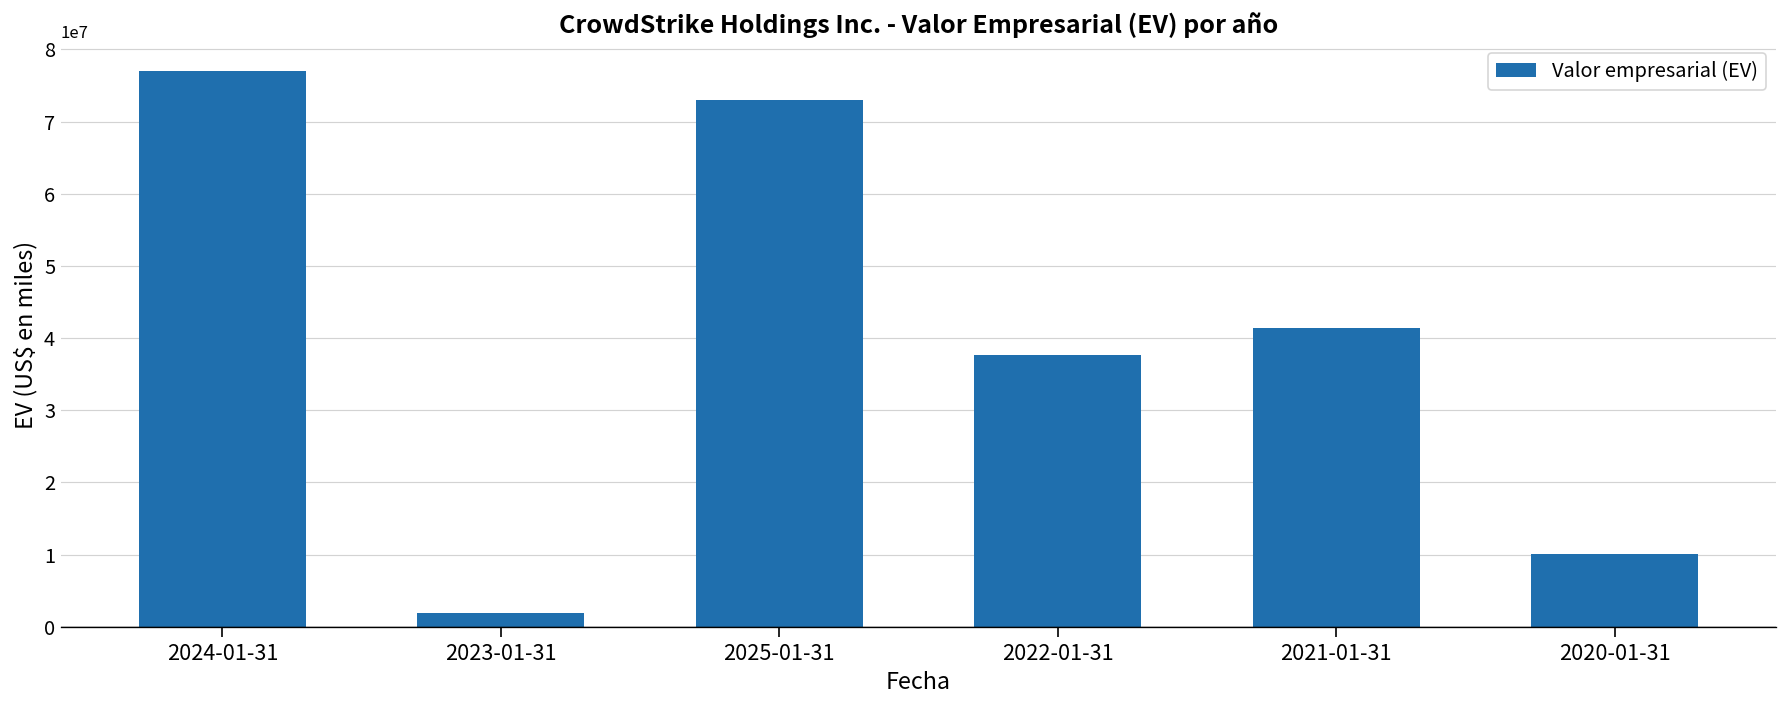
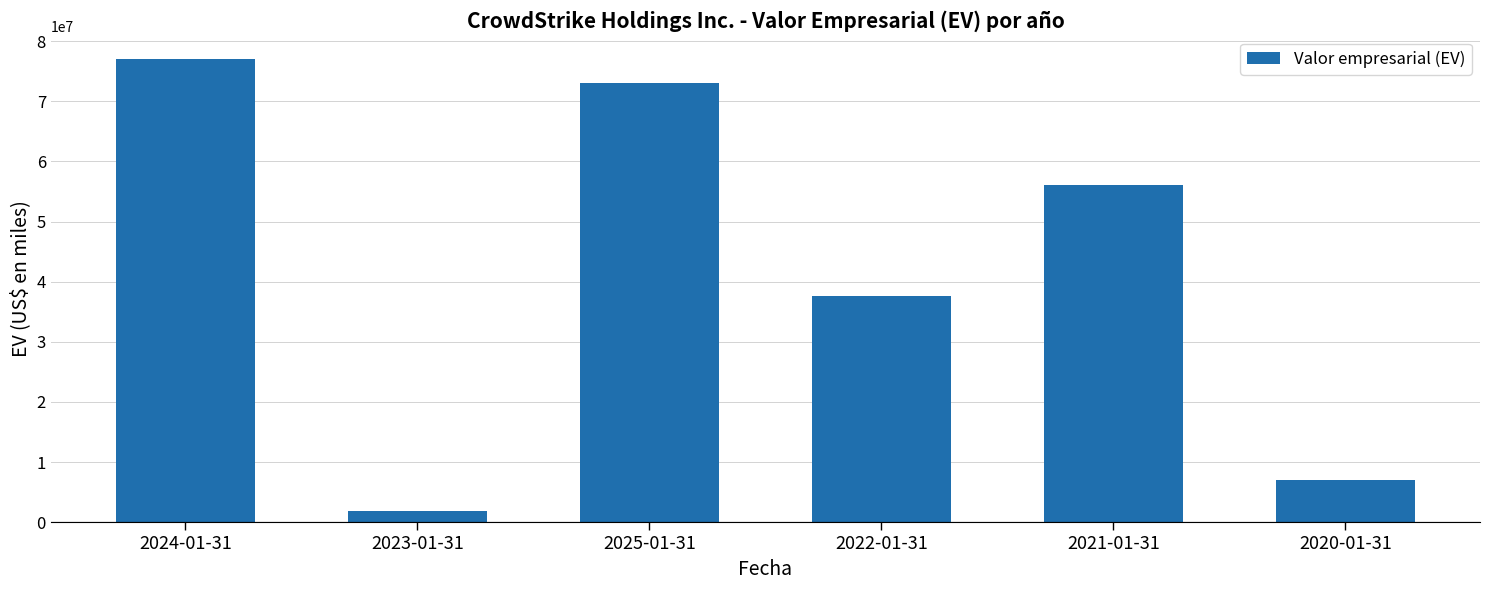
  {
    "2024-01-31": 77000000,
    "2023-01-31": 2000000,
    "2025-01-31": 73000000,
    "2022-01-31": 38000000,
-   "2021-01-31": 41000000,
-   "2020-01-31": 10000000
+   "2021-01-31": 56000000,
+   "2020-01-31": 7000000
  }
